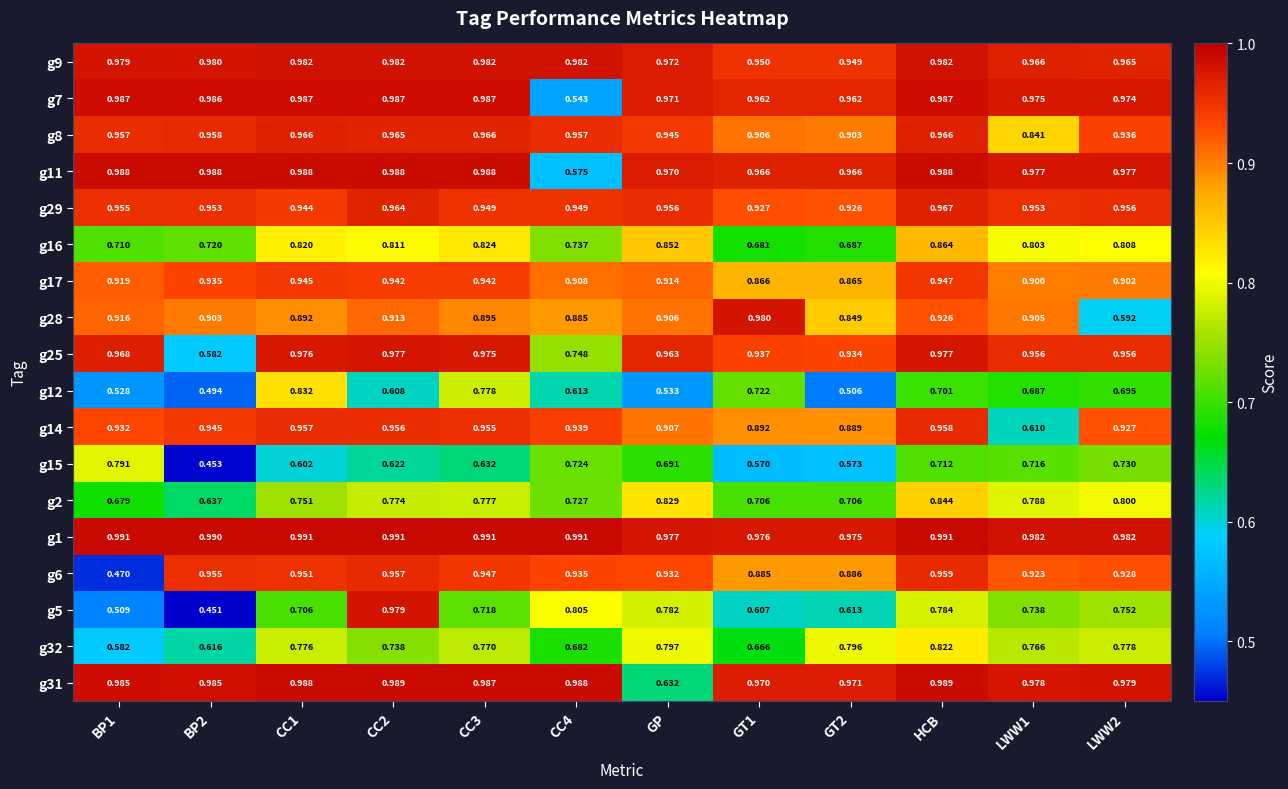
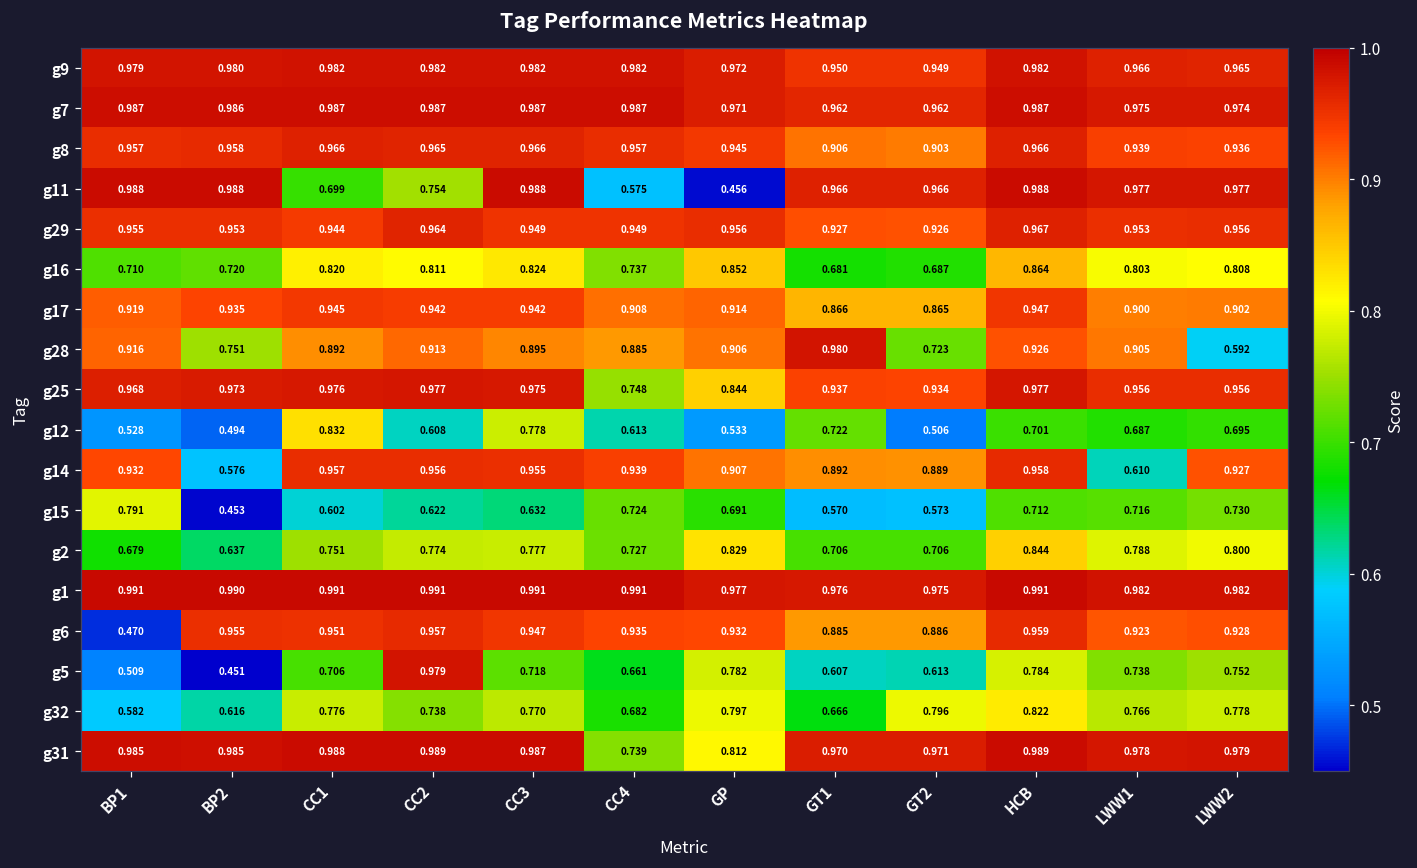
  {
    "g7": {
      "BP1": 0.987,
      "BP2": 0.986,
      "CC1": 0.987,
      "CC2": 0.987,
      "CC3": 0.987,
-     "CC4": 0.543,
+     "CC4": 0.987,
      "GP": 0.971,
      "GT1": 0.962,
      "GT2": 0.962,
      "HCB": 0.987,
      "LWW1": 0.975,
      "LWW2": 0.974
    },
    "g8": {
      "BP1": 0.957,
      "BP2": 0.958,
      "CC1": 0.966,
      "CC2": 0.965,
      "CC3": 0.966,
      "CC4": 0.957,
      "GP": 0.945,
      "GT1": 0.906,
      "GT2": 0.903,
      "HCB": 0.966,
-     "LWW1": 0.841,
+     "LWW1": 0.939,
      "LWW2": 0.936
    },
    "g11": {
      "BP1": 0.988,
      "BP2": 0.988,
-     "CC1": 0.988,
-     "CC2": 0.988,
+     "CC1": 0.699,
+     "CC2": 0.754,
      "CC3": 0.988,
      "CC4": 0.575,
-     "GP": 0.970,
+     "GP": 0.456,
      "GT1": 0.966,
      "GT2": 0.966,
      "HCB": 0.988,
      "LWW1": 0.977,
      "LWW2": 0.977
    },
    "g28": {
      "BP1": 0.916,
-     "BP2": 0.903,
+     "BP2": 0.751,
      "CC1": 0.892,
      "CC2": 0.913,
      "CC3": 0.895,
      "CC4": 0.885,
      "GP": 0.906,
      "GT1": 0.980,
-     "GT2": 0.849,
+     "GT2": 0.723,
      "HCB": 0.926,
      "LWW1": 0.905,
      "LWW2": 0.592
    },
    "g25": {
      "BP1": 0.968,
-     "BP2": 0.582,
+     "BP2": 0.973,
      "CC1": 0.976,
      "CC2": 0.977,
      "CC3": 0.975,
      "CC4": 0.748,
-     "GP": 0.963,
+     "GP": 0.844,
      "GT1": 0.937,
      "GT2": 0.934,
      "HCB": 0.977,
      "LWW1": 0.956,
      "LWW2": 0.956
    },
    "g14": {
      "BP1": 0.932,
-     "BP2": 0.945,
+     "BP2": 0.576,
      "CC1": 0.957,
      "CC2": 0.956,
      "CC3": 0.955,
      "CC4": 0.939,
      "GP": 0.907,
      "GT1": 0.892,
      "GT2": 0.889,
      "HCB": 0.958,
      "LWW1": 0.610,
      "LWW2": 0.927
    },
    "g5": {
      "BP1": 0.509,
      "BP2": 0.451,
      "CC1": 0.706,
      "CC2": 0.979,
      "CC3": 0.718,
-     "CC4": 0.805,
+     "CC4": 0.661,
      "GP": 0.782,
      "GT1": 0.607,
      "GT2": 0.613,
      "HCB": 0.784,
      "LWW1": 0.738,
      "LWW2": 0.752
    },
    "g31": {
      "BP1": 0.985,
      "BP2": 0.985,
      "CC1": 0.988,
      "CC2": 0.989,
      "CC3": 0.987,
-     "CC4": 0.988,
-     "GP": 0.632,
+     "CC4": 0.739,
+     "GP": 0.812,
      "GT1": 0.970,
      "GT2": 0.971,
      "HCB": 0.989,
      "LWW1": 0.978,
      "LWW2": 0.979
    }
  }
